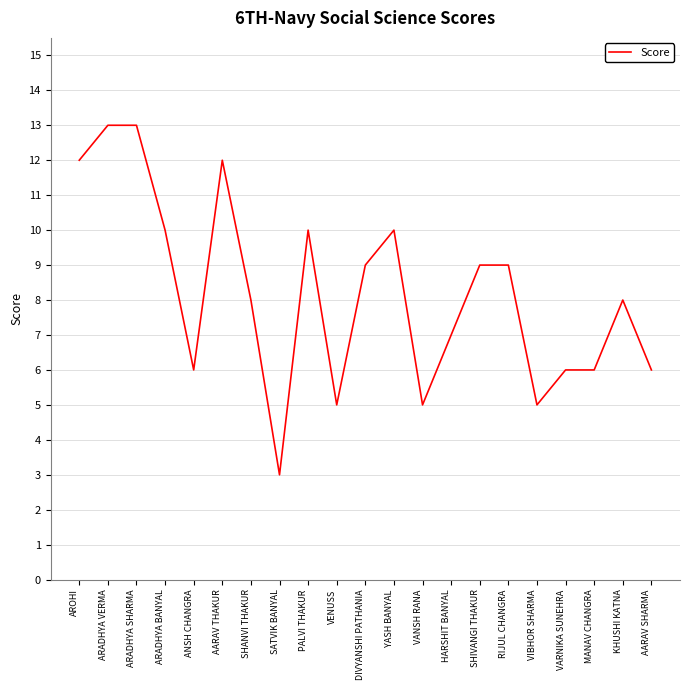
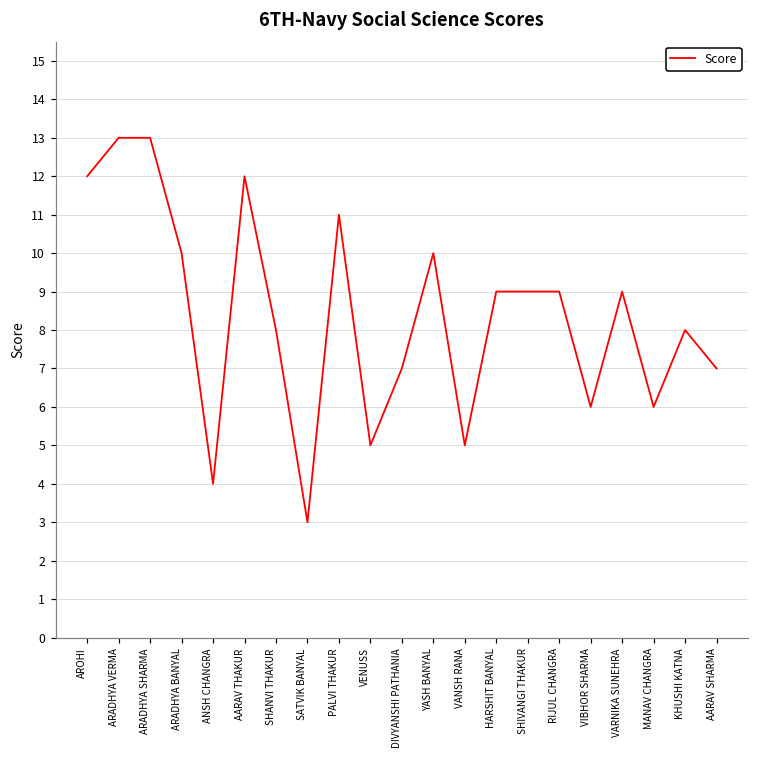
  {
    "AROHI": 12,
    "ARADHYA VERMA": 13,
    "ARADHYA SHARMA": 13,
    "ARADHYA BANYAL": 10,
-   "ANSH CHANGRA": 6,
+   "ANSH CHANGRA": 4,
    "AARAV THAKUR": 12,
    "SHANVI THAKUR": 8,
    "SATVIK BANYAL": 3,
-   "PALVI THAKUR": 10,
+   "PALVI THAKUR": 11,
    "VENUSS": 5,
-   "DIVYANSHI PATHANIA": 9,
+   "DIVYANSHI PATHANIA": 7,
    "YASH BANYAL": 10,
    "VANSH RANA": 5,
-   "HARSHIT BANYAL": 7,
+   "HARSHIT BANYAL": 9,
    "SHIVANGI THAKUR": 9,
    "RIJUL CHANGRA": 9,
-   "VIBHOR SHARMA": 5,
-   "VARNIKA SUNEHRA": 6,
+   "VIBHOR SHARMA": 6,
+   "VARNIKA SUNEHRA": 9,
    "MANAV CHANGRA": 6,
    "KHUSHI KATNA": 8,
-   "AARAV SHARMA": 6
+   "AARAV SHARMA": 7
  }
